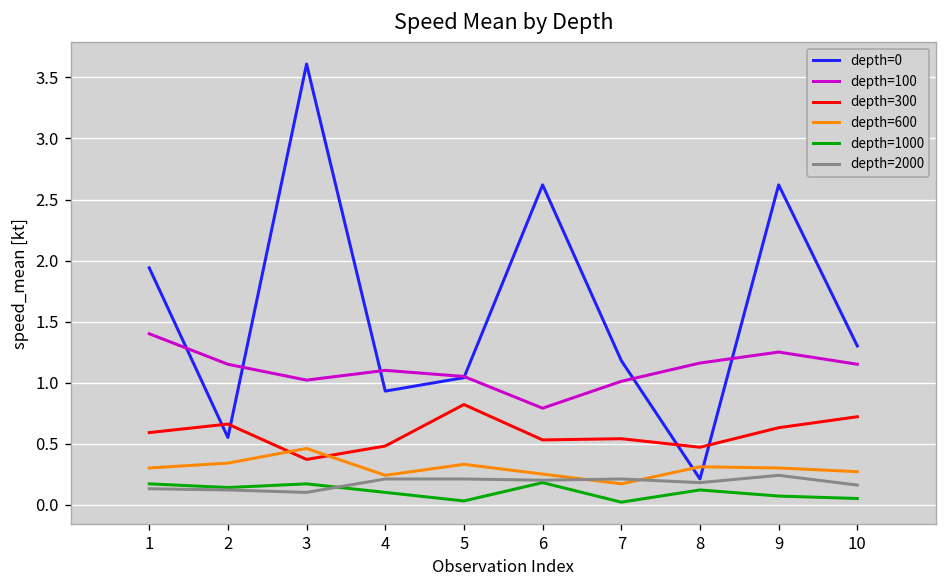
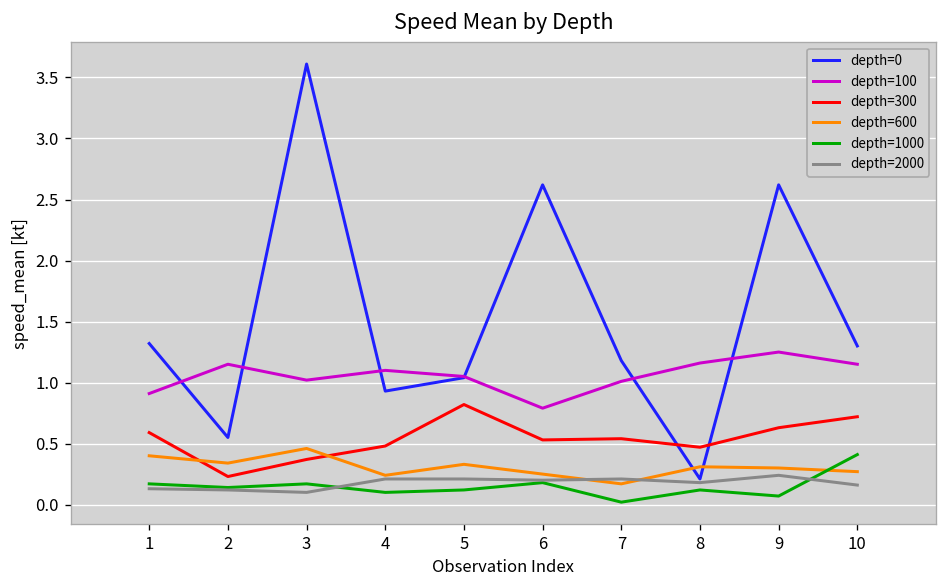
  {
    "depth=0": {
-     "1": 1.94,
+     "1": 1.32,
      "2": 0.55,
      "3": 3.61,
      "4": 0.93,
      "6": 2.62,
      "7": 1.18,
      "8": 0.21,
      "9": 2.62,
      "10": 1.30
    },
    "depth=100": {
-     "1": 1.40,
+     "1": 0.91,
      "2": 1.15,
      "3": 1.02,
      "4": 1.10,
      "6": 0.79,
      "7": 1.01,
      "8": 1.16,
      "9": 1.25,
      "10": 1.15
    },
    "depth=300": {
      "1": 0.59,
-     "2": 0.66,
+     "2": 0.23,
      "3": 0.37,
      "4": 0.48,
      "5": 0.82,
      "6": 0.53,
      "7": 0.54,
      "8": 0.47,
      "9": 0.63,
      "10": 0.72
    },
    "depth=600": {
-     "1": 0.3,
+     "1": 0.4,
      "2": 0.34,
      "3": 0.46,
      "4": 0.24,
      "5": 0.33,
      "6": 0.25,
      "7": 0.17,
      "8": 0.3,
      "9": 0.3,
      "10": 0.27
    },
    "depth=1000": {
      "1": 0.17,
      "3": 0.17,
      "4": 0.10,
-     "5": 0.03,
+     "5": 0.12,
      "7": 0.02,
      "8": 0.12,
      "9": 0.07,
-     "10": 0.05
+     "10": 0.41
    },
    "depth=2000": {
      "1": 0.13,
      "3": 0.10,
      "4": 0.21,
      "5": 0.21,
      "7": 0.21,
      "8": 0.18,
      "9": 0.24,
      "10": 0.16
    }
  }
